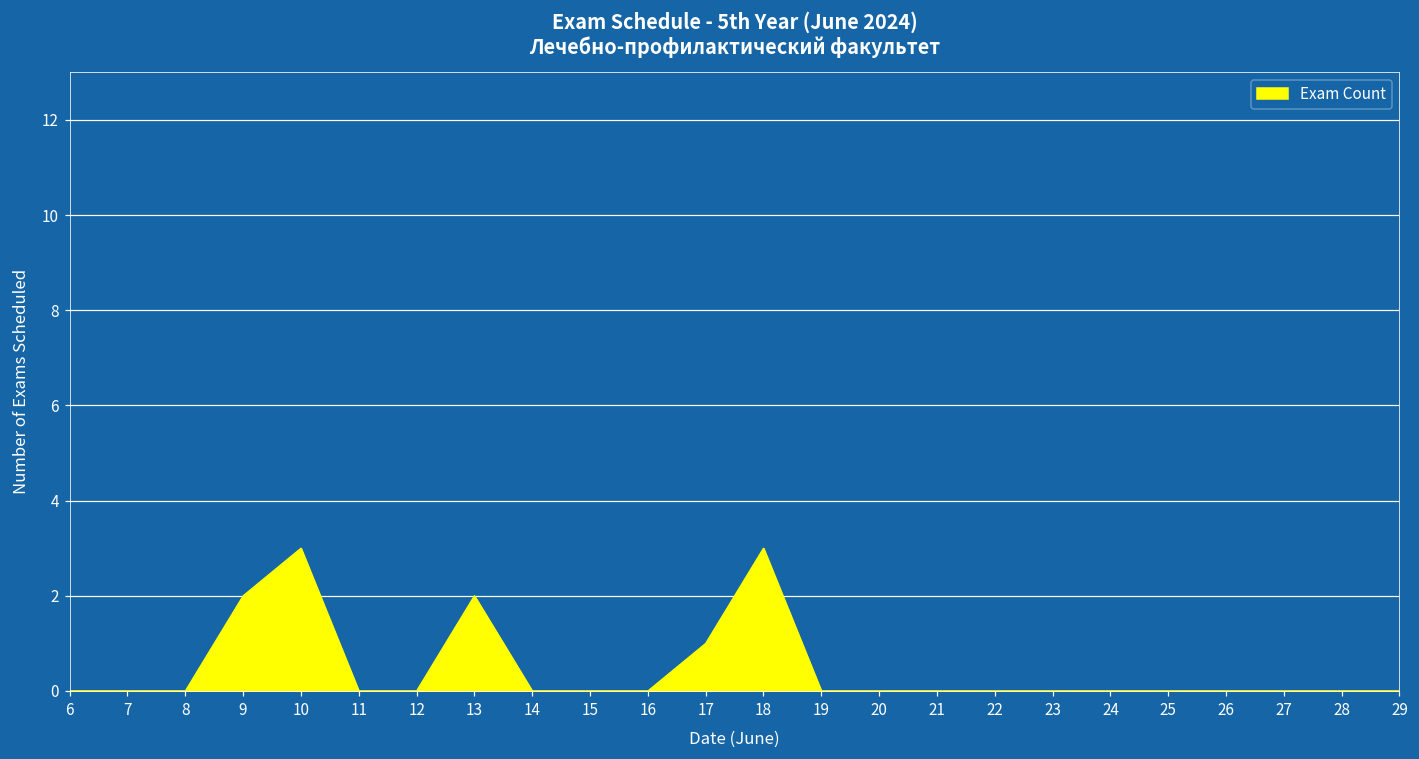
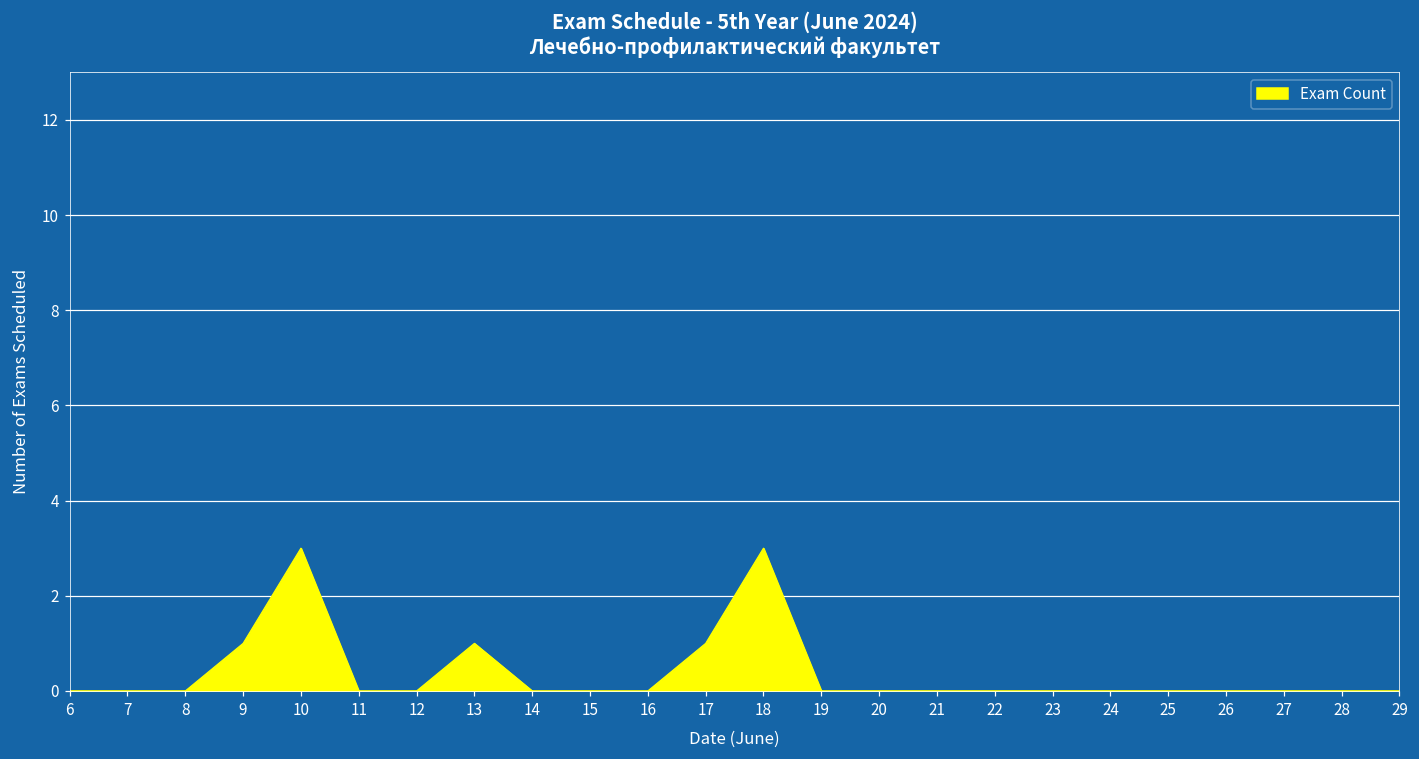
  {
    "6": 0,
    "7": 0,
    "8": 0,
-   "9": 2,
+   "9": 1,
    "10": 3,
    "11": 0,
    "12": 0,
-   "13": 2,
+   "13": 1,
    "14": 0,
    "15": 0,
    "16": 0,
    "17": 1,
    "18": 3,
    "19": 0,
    "20": 0,
    "21": 0,
    "22": 0,
    "23": 0,
    "24": 0,
    "25": 0,
    "26": 0,
    "27": 0,
    "28": 0,
    "29": 0
  }
